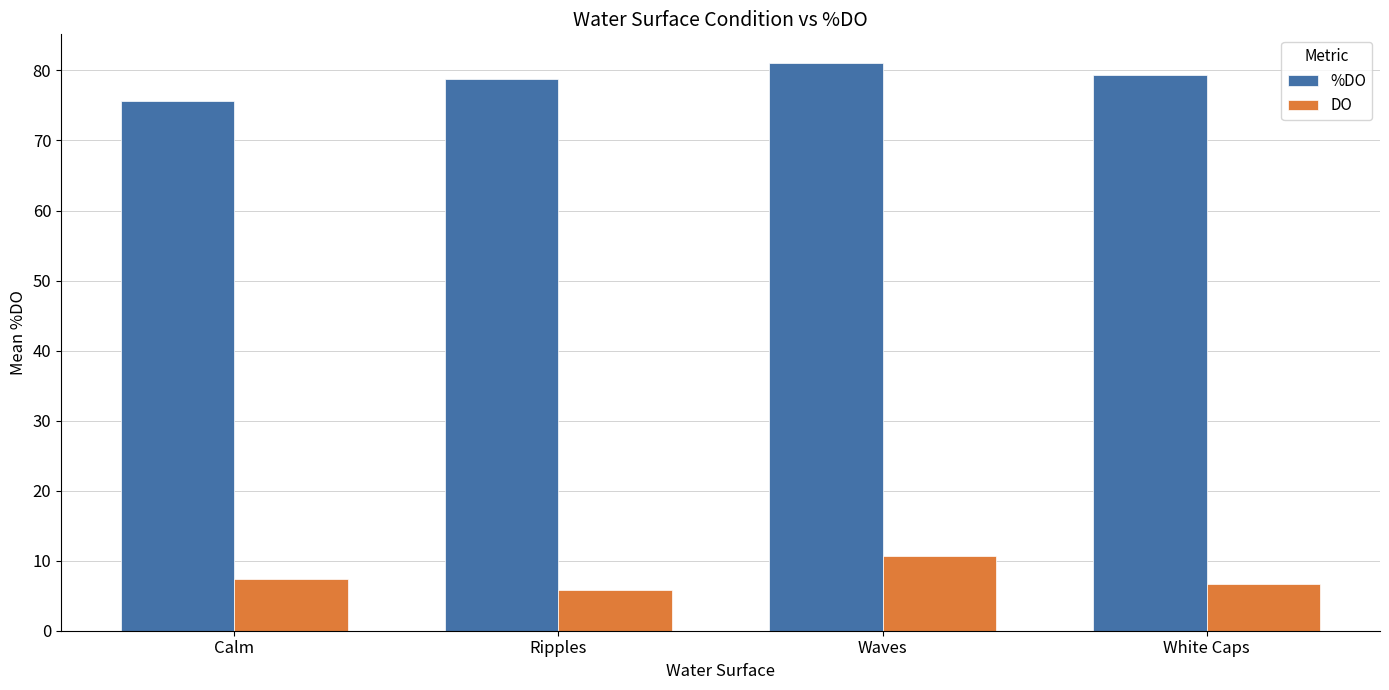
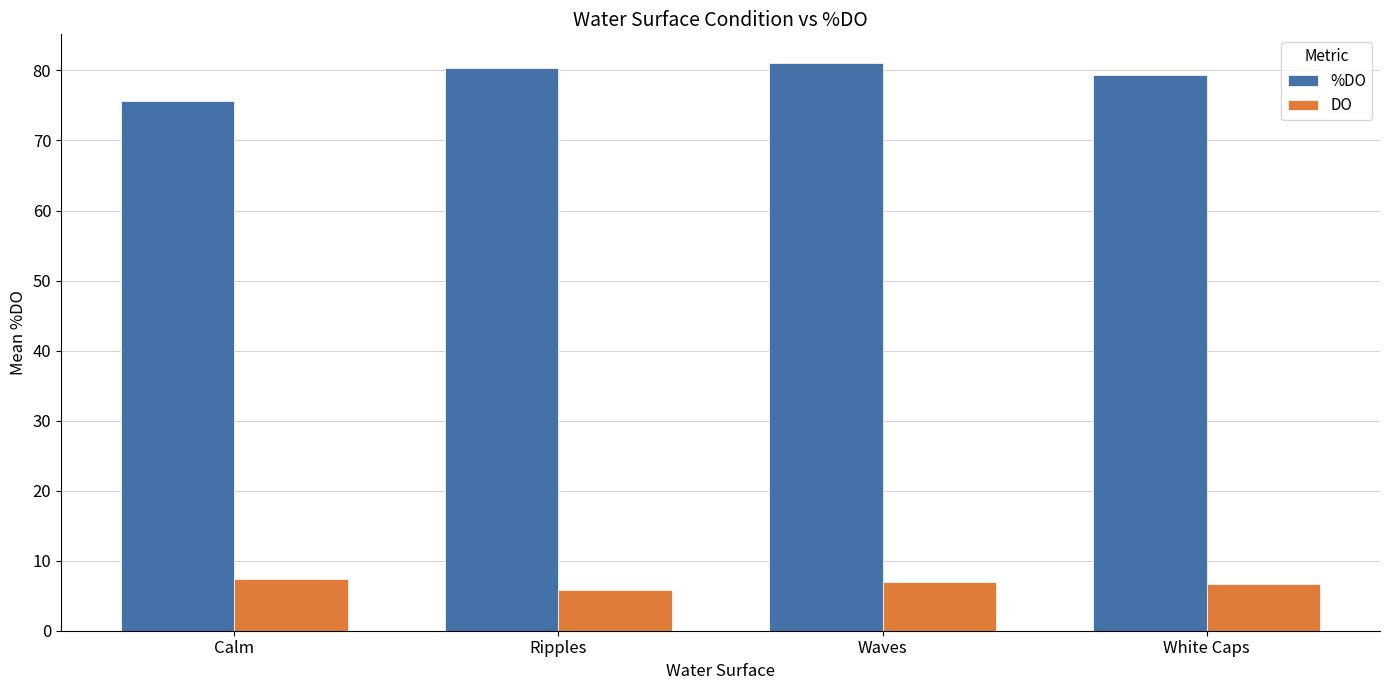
  {
    "%DO": {
      "Calm": 76,
-     "Ripples": 79,
+     "Ripples": 80,
      "Waves": 81,
      "White Caps": 79
    },
    "DO": {
      "Calm": 7,
      "Ripples": 6,
-     "Waves": 11,
+     "Waves": 7,
      "White Caps": 7
    }
  }
